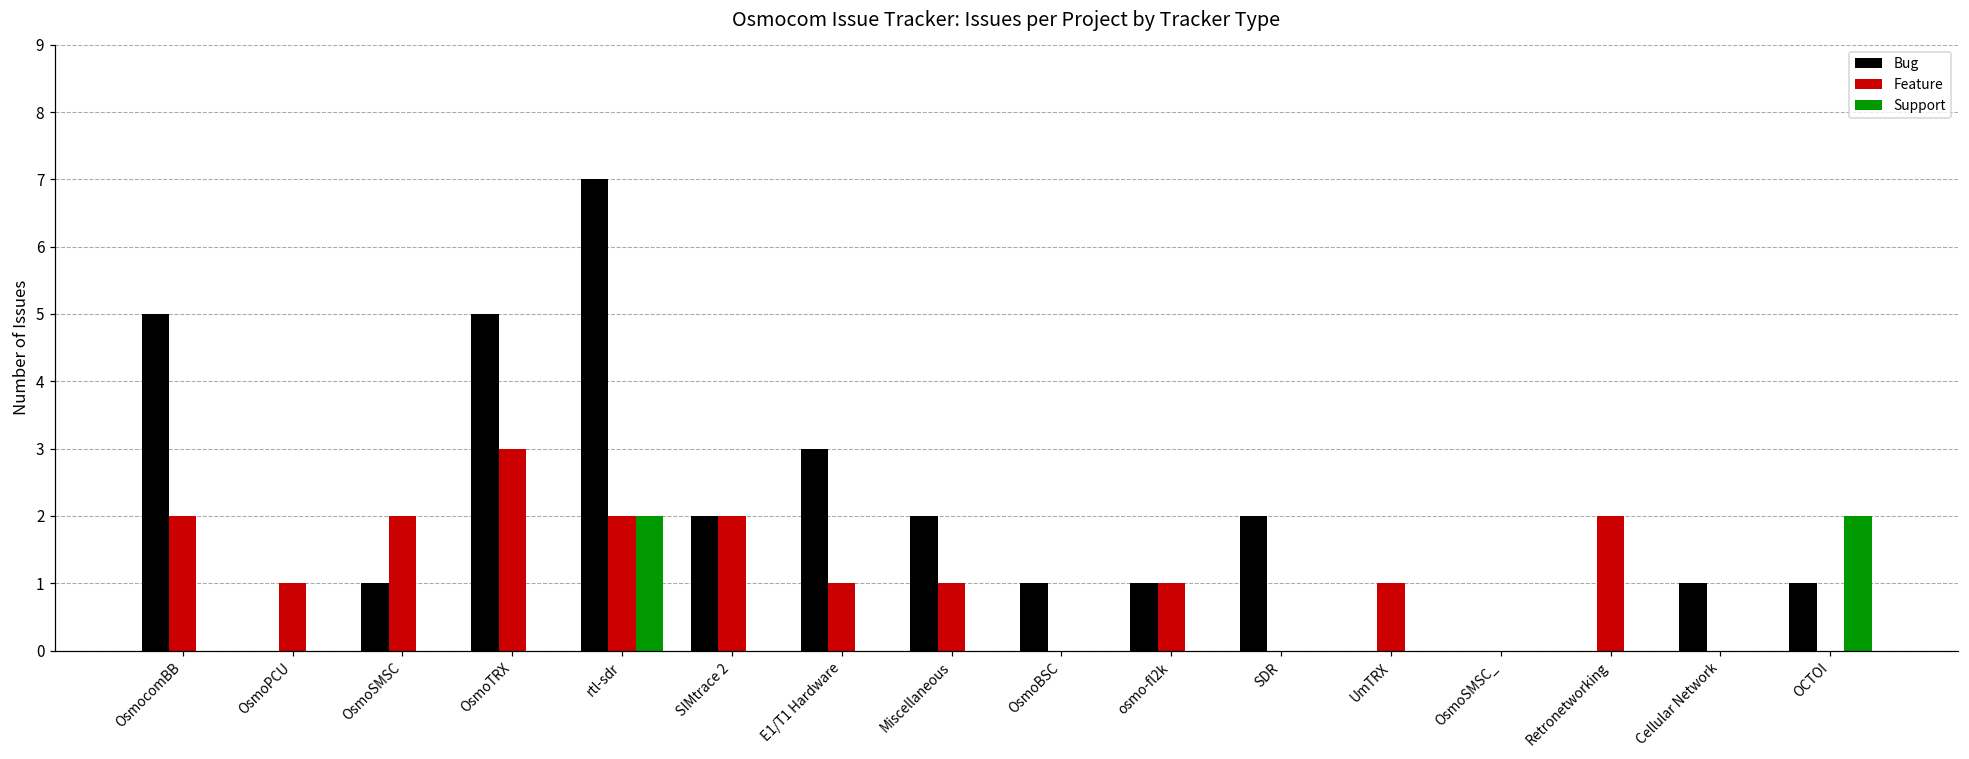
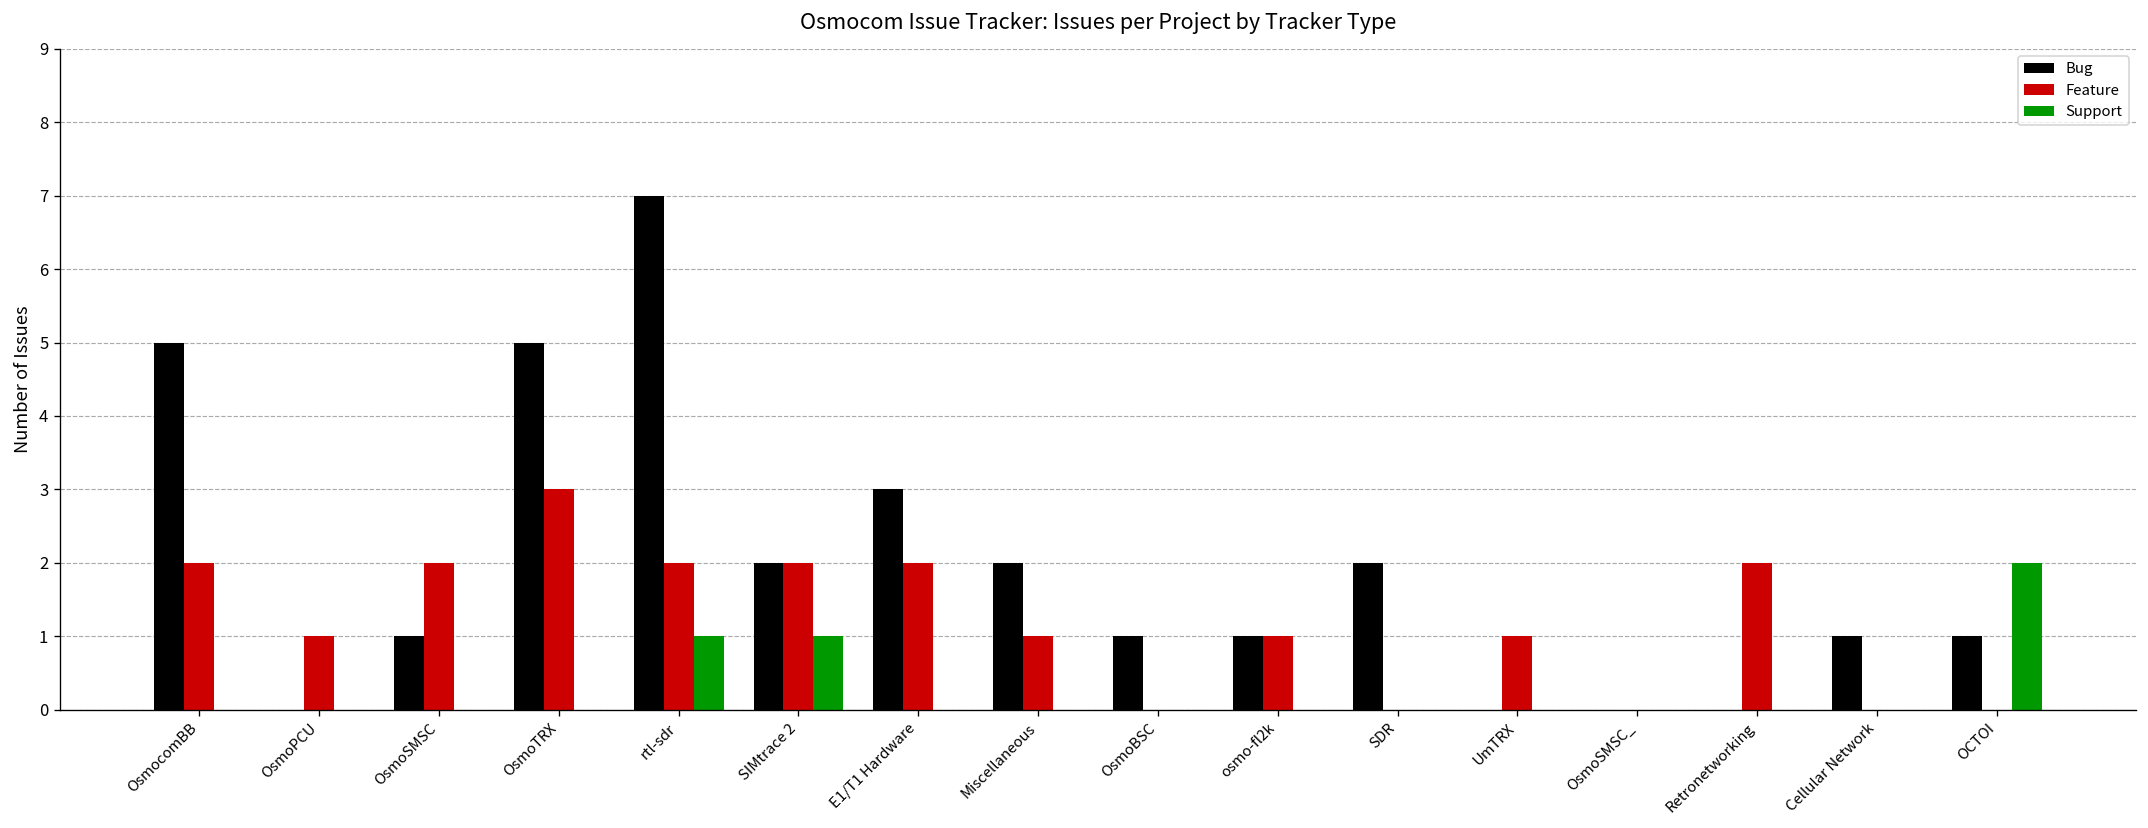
  {
    "Bug": {
      "OsmocomBB": 5,
      "OsmoPCU": 0,
      "OsmoSMSC": 1,
      "OsmoTRX": 5,
      "rtl-sdr": 7,
      "SIMtrace 2": 2,
      "E1/T1 Hardware": 3,
      "Miscellaneous": 2,
      "OsmoBSC": 1,
      "osmo-fl2k": 1,
      "SDR": 2,
      "UmTRX": 0,
      "OsmoSMSC_": 0,
      "Retronetworking": 0,
      "Cellular Network": 1,
      "OCTOI": 1
    },
    "Feature": {
      "OsmocomBB": 2,
      "OsmoPCU": 1,
      "OsmoSMSC": 2,
      "OsmoTRX": 3,
      "rtl-sdr": 2,
      "SIMtrace 2": 2,
-     "E1/T1 Hardware": 1,
+     "E1/T1 Hardware": 2,
      "Miscellaneous": 1,
      "OsmoBSC": 0,
      "osmo-fl2k": 1,
      "SDR": 0,
      "UmTRX": 1,
      "OsmoSMSC_": 0,
      "Retronetworking": 2,
      "Cellular Network": 0,
      "OCTOI": 0
    },
    "Support": {
      "OsmocomBB": 0,
      "OsmoPCU": 0,
      "OsmoSMSC": 0,
      "OsmoTRX": 0,
-     "rtl-sdr": 2,
-     "SIMtrace 2": 0,
+     "rtl-sdr": 1,
+     "SIMtrace 2": 1,
      "E1/T1 Hardware": 0,
      "Miscellaneous": 0,
      "OsmoBSC": 0,
      "osmo-fl2k": 0,
      "SDR": 0,
      "UmTRX": 0,
      "OsmoSMSC_": 0,
      "Retronetworking": 0,
      "Cellular Network": 0,
      "OCTOI": 2
    }
  }
